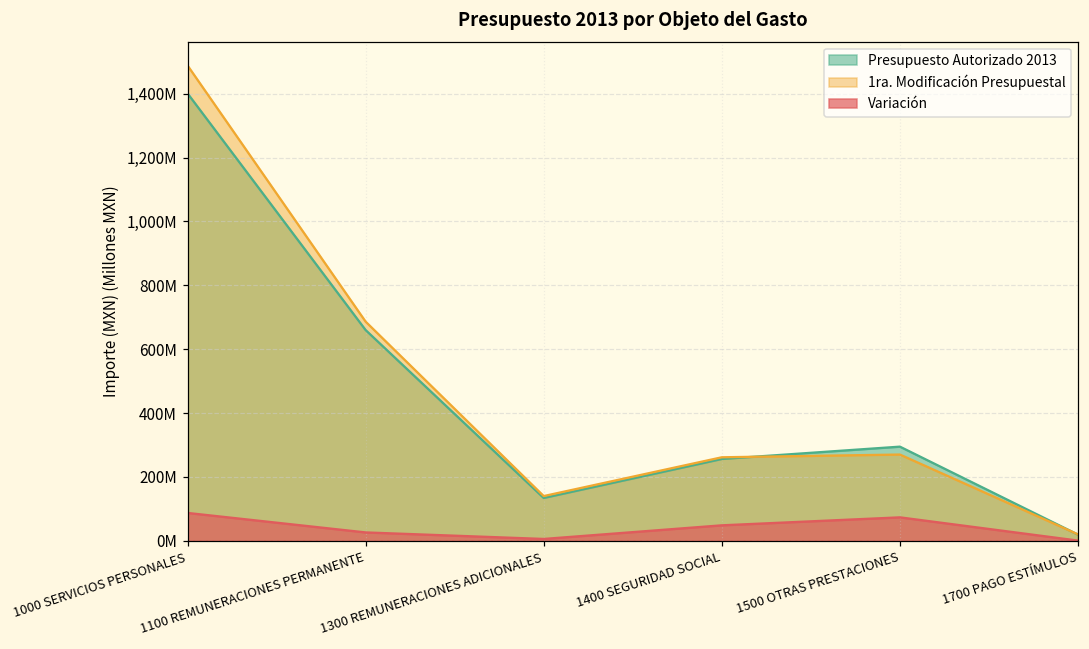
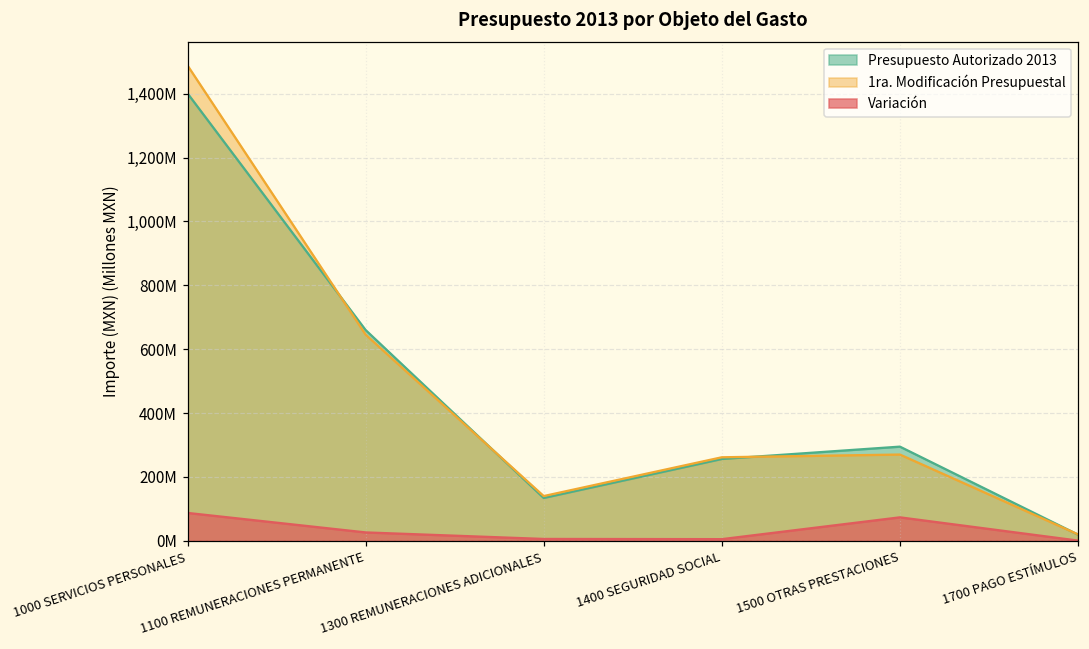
  {
    "Presupuesto Autorizado 2013": {
      "1000 SERVICIOS PERSONALES": "1,400,000,000",
      "1100 REMUNERACIONES PERMANENTE": "660,000,000",
      "1500 OTRAS PRESTACIONES": "290,000,000"
    },
    "1ra. Modificación Presupuestal": {
      "1000 SERVICIOS PERSONALES": "1,490,000,000",
-     "1100 REMUNERACIONES PERMANENTE": "690,000,000",
+     "1100 REMUNERACIONES PERMANENTE": "650,000,000",
      "1500 OTRAS PRESTACIONES": "270,000,000"
    },
    "Variación": {
      "1000 SERVICIOS PERSONALES": "90,000,000",
      "1100 REMUNERACIONES PERMANENTE": "30,000,000",
      "1300 REMUNERACIONES ADICIONALES": "10,000,000",
-     "1400 SEGURIDAD SOCIAL": "50,000,000",
+     "1400 SEGURIDAD SOCIAL": "10,000,000",
      "1500 OTRAS PRESTACIONES": "70,000,000",
      "1700 PAGO ESTÍMULOS": "0"
    }
  }
